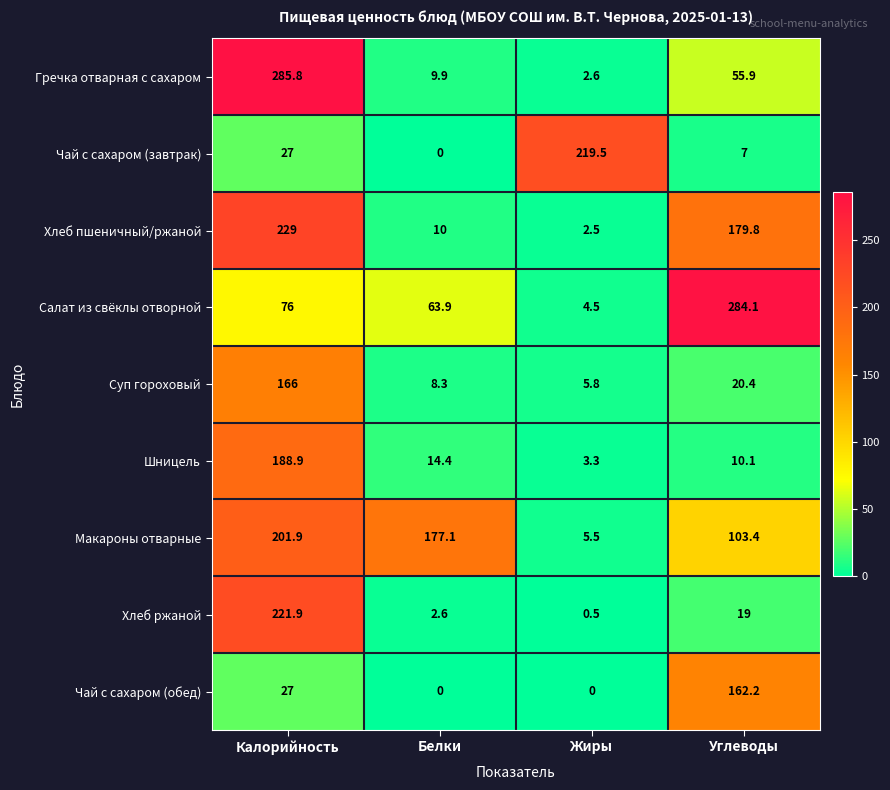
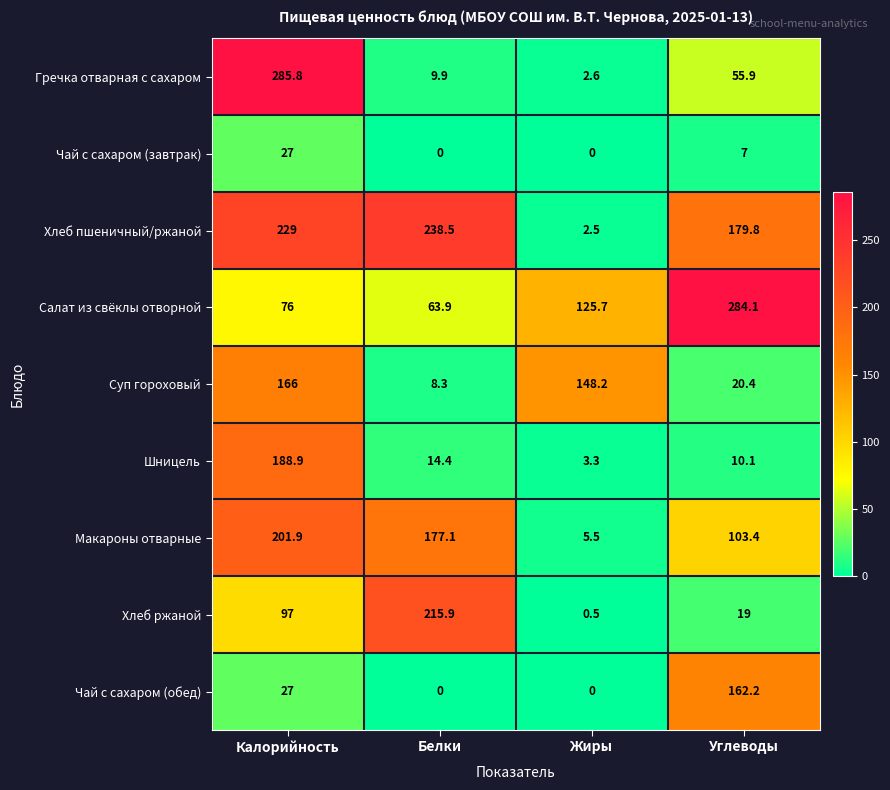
  {
    "Гречка отварная с сахаром": {
      "Калорийность": 285.8,
      "Белки": 9.9,
      "Жиры": 2.6,
      "Углеводы": 55.9
    },
    "Чай с сахаром (завтрак)": {
      "Калорийность": 27,
      "Белки": 0,
-     "Жиры": 219.5,
+     "Жиры": 0,
      "Углеводы": 7
    },
    "Хлеб пшеничный/ржаной": {
      "Калорийность": 229,
-     "Белки": 10,
+     "Белки": 238.5,
      "Жиры": 2.5,
      "Углеводы": 179.8
    },
    "Салат из свёклы отворной": {
      "Калорийность": 76,
      "Белки": 63.9,
-     "Жиры": 4.5,
+     "Жиры": 125.7,
      "Углеводы": 284.1
    },
    "Суп гороховый": {
      "Калорийность": 166,
      "Белки": 8.3,
-     "Жиры": 5.8,
+     "Жиры": 148.2,
      "Углеводы": 20.4
    },
    "Шницель": {
      "Калорийность": 188.9,
      "Белки": 14.4,
      "Жиры": 3.3,
      "Углеводы": 10.1
    },
    "Макароны отварные": {
      "Калорийность": 201.9,
      "Белки": 177.1,
      "Жиры": 5.5,
      "Углеводы": 103.4
    },
    "Хлеб ржаной": {
-     "Калорийность": 221.9,
-     "Белки": 2.6,
+     "Калорийность": 97,
+     "Белки": 215.9,
      "Жиры": 0.5,
      "Углеводы": 19
    },
    "Чай с сахаром (обед)": {
      "Калорийность": 27,
      "Белки": 0,
      "Жиры": 0,
      "Углеводы": 162.2
    }
  }
